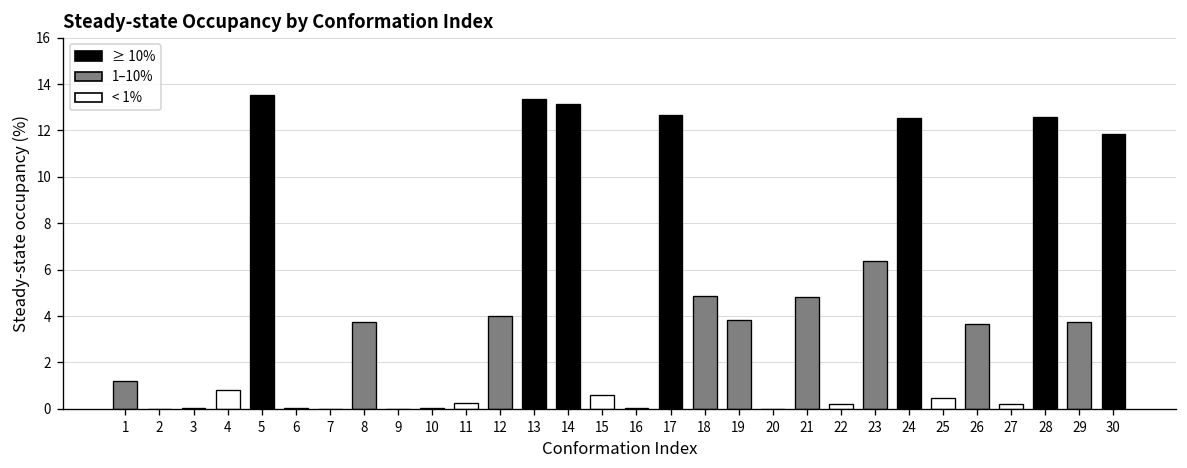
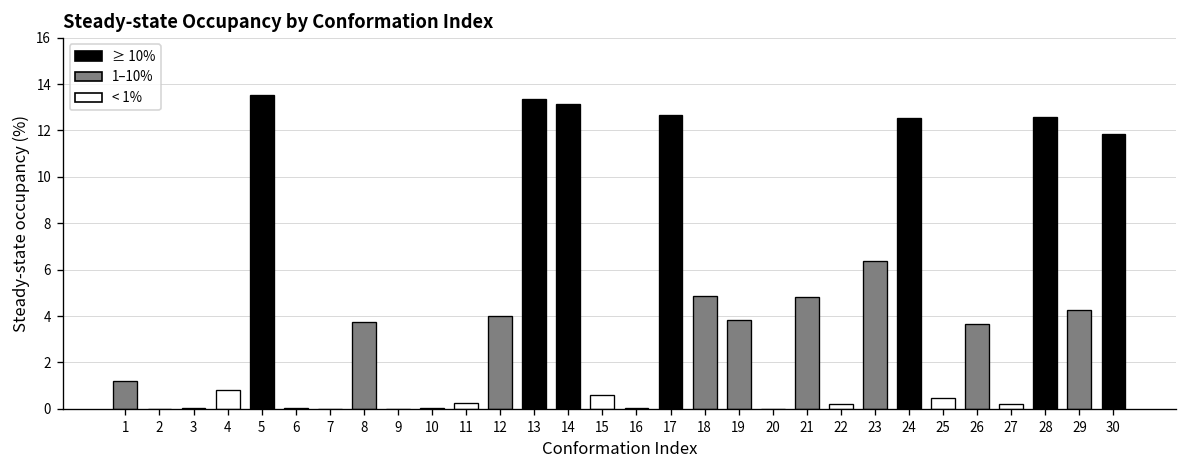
  {
    "1": 1.2,
    "4": 0.8,
    "5": 13.5,
    "8": 3.7,
    "11": 0.3,
    "12": 4.0,
    "13": 13.3,
    "14": 13.2,
    "15": 0.6,
    "17": 12.6,
    "18": 4.9,
    "19": 3.9,
    "21": 4.8,
    "22": 0.2,
    "23": 6.4,
    "24": 12.5,
    "25": 0.5,
    "26": 3.7,
    "27": 0.2,
    "28": 12.6,
-   "29": 3.8,
+   "29": 4.3,
    "30": 11.8
  }
